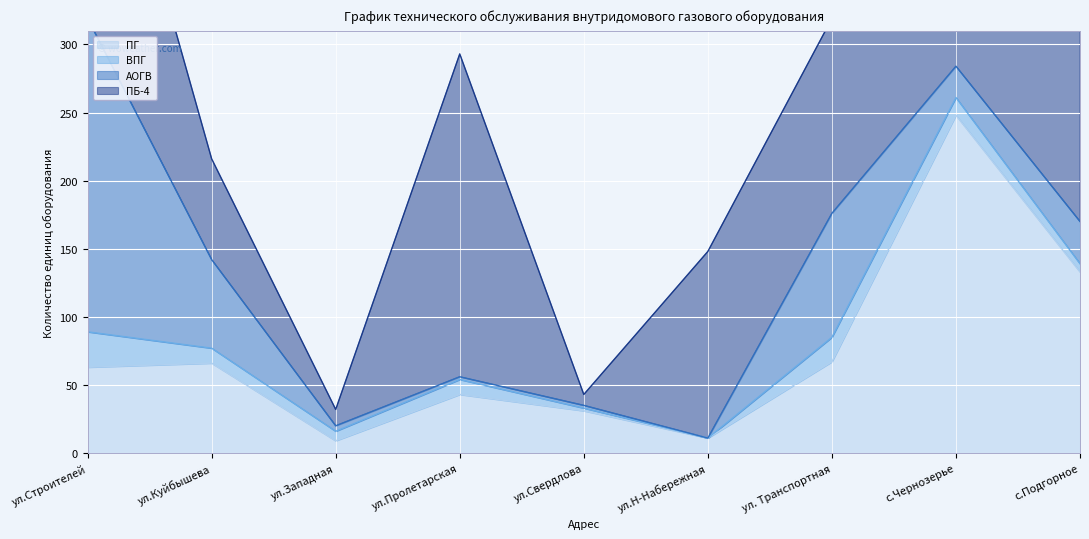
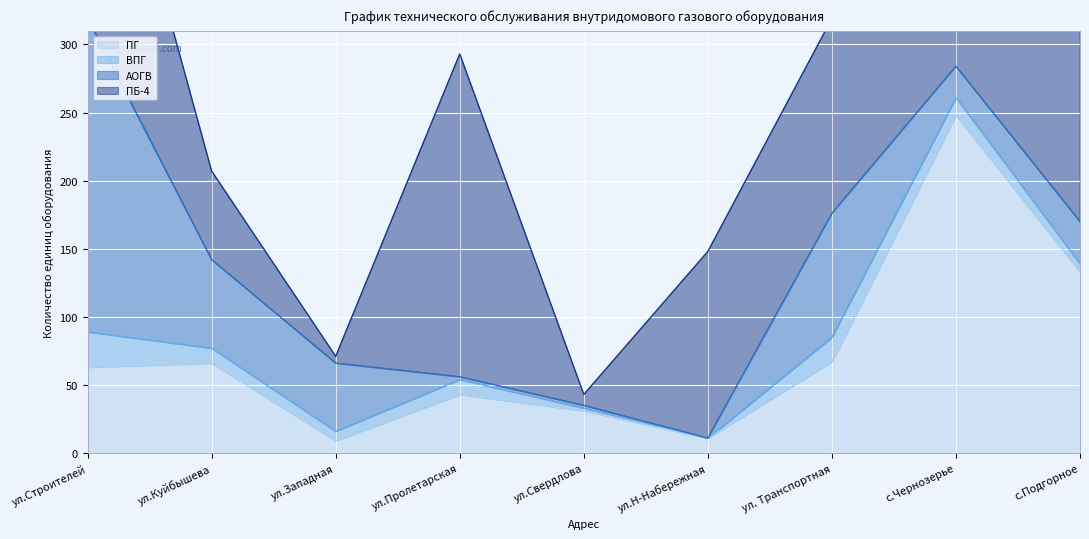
  {
    "АОГВ": {
      "ул.Куйбышева": 65,
-     "ул.Западная": 4,
+     "ул.Западная": 50,
      "ул.Пролетарская": 2,
      "ул.Свердлова": 2,
      "ул. Транспортная": 91,
      "с.Чернозерье": 23,
      "с.Подгорное": 31
    },
    "ПБ-4": {
-     "ул.Куйбышева": 74,
-     "ул.Западная": 12,
+     "ул.Куйбышева": 65,
+     "ул.Западная": 5,
      "ул.Пролетарская": 237,
      "ул.Свердлова": 8,
      "ул.Н-Набережная": 137
    }
  }
